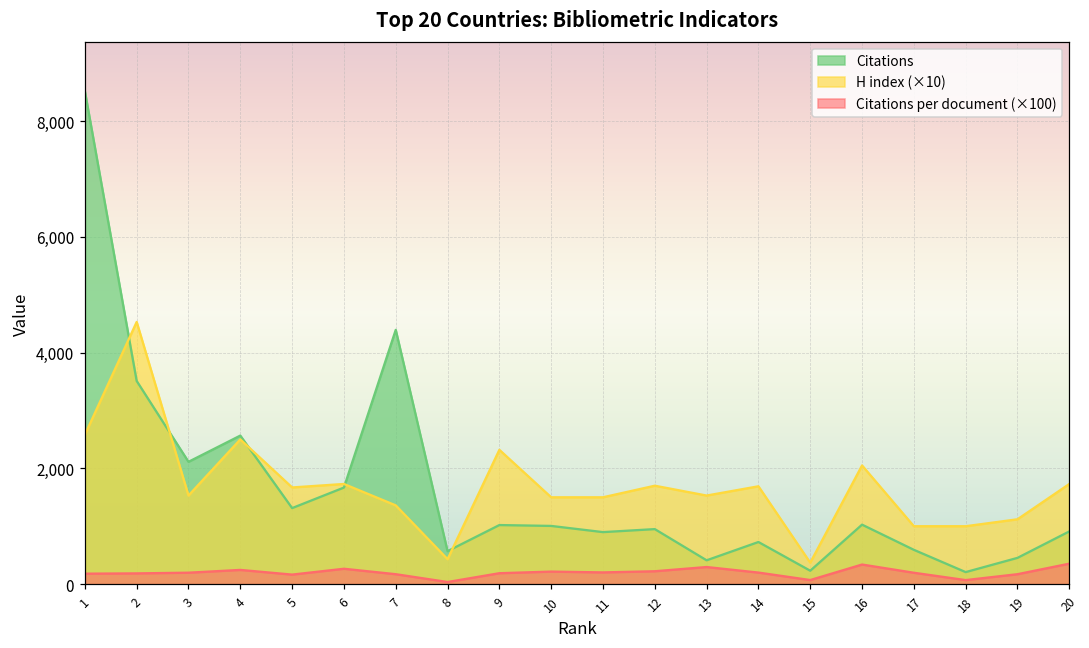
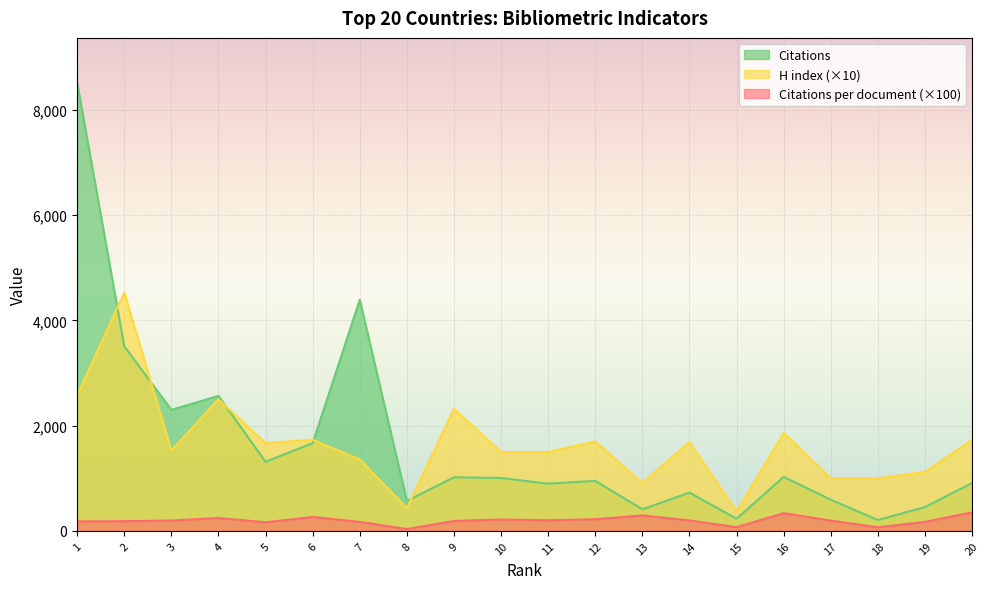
  {
    "Citations": {
      "1": "8,500",
      "2": "3,500",
-     "3": "2,100",
+     "3": "2,300",
      "4": "2,600",
      "5": "1,300",
      "6": "1,700",
      "7": "4,400",
      "8": "600",
      "9": "1,000",
      "10": "1,000",
      "11": "900",
      "12": "1,000",
      "13": "400",
      "14": "700",
      "15": "200",
      "16": "1,000",
      "17": "600",
      "18": "200",
      "19": "500",
      "20": "900"
    },
    "H index (×10)": {
      "1": "2,600",
      "2": "4,500",
      "3": "1,500",
      "4": "2,500",
      "5": "1,700",
      "6": "1,700",
      "7": "1,400",
      "8": "400",
      "9": "2,300",
      "10": "1,500",
      "11": "1,500",
      "12": "1,700",
-     "13": "1,500",
+     "13": "900",
      "14": "1,700",
      "15": "400",
-     "16": "2,100",
+     "16": "1,900",
      "17": "1,000",
      "18": "1,000",
      "19": "1,100",
      "20": "1,700"
    },
    "Citations per document (×100)": {
      "1": "200",
      "2": "200",
      "3": "200",
      "4": "200",
      "5": "200",
      "6": "300",
      "7": "200",
      "8": "0",
      "9": "200",
      "10": "200",
      "11": "200",
      "12": "200",
      "13": "300",
      "14": "200",
      "15": "100",
      "16": "300",
      "17": "200",
      "18": "100",
      "19": "200",
      "20": "400"
    }
  }
